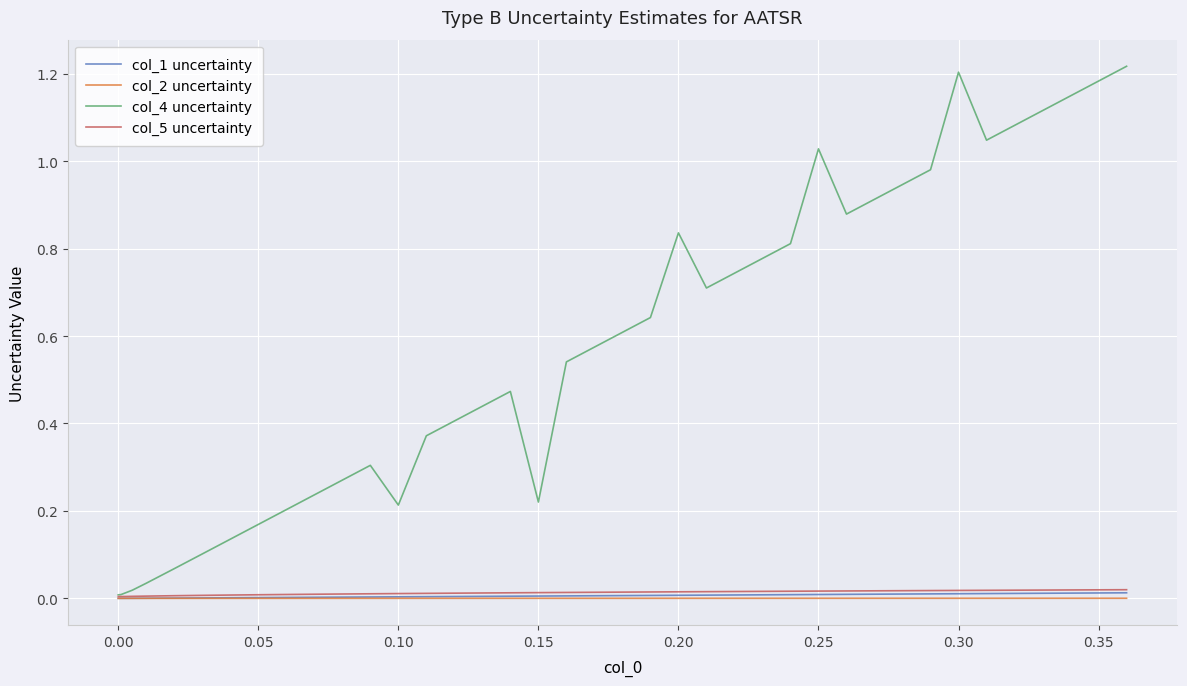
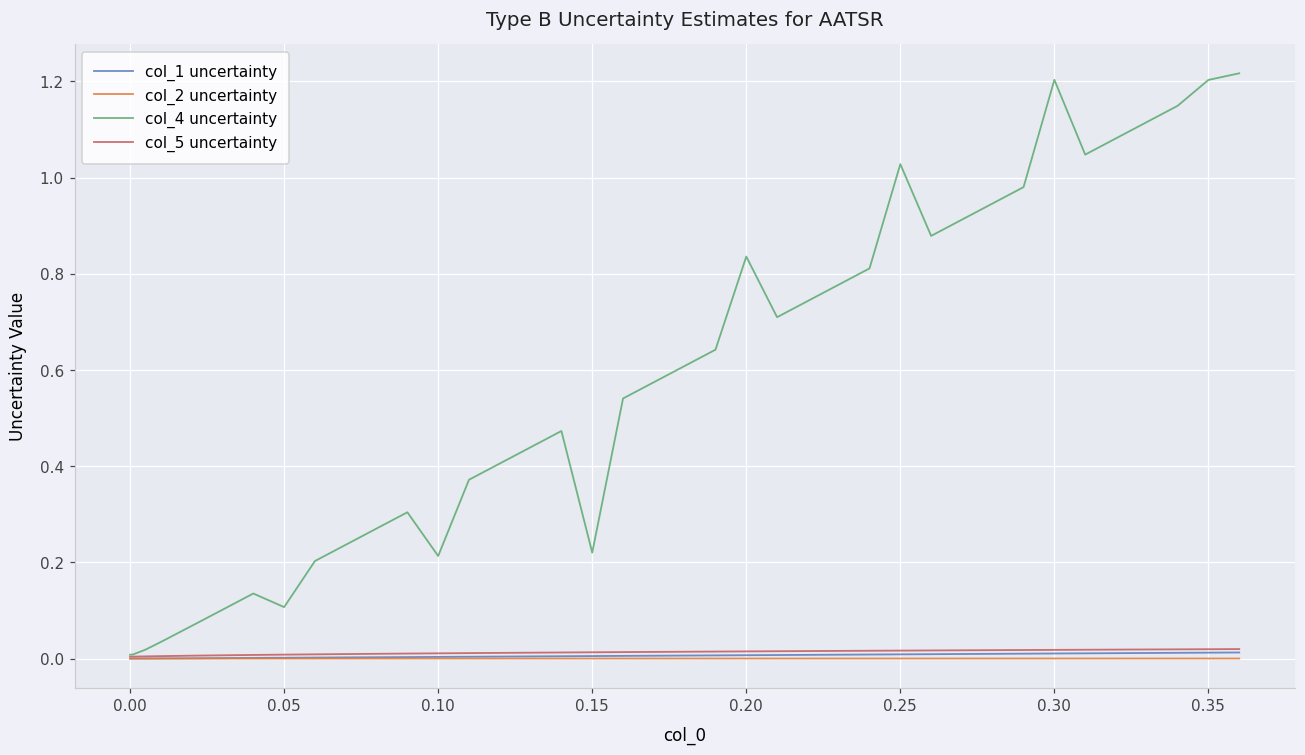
  {
    "col_1 uncertainty": {
      "0.20": 0.01,
      "0.25": 0.01,
      "0.30": 0.01,
      "0.35": 0.01
    },
    "col_4 uncertainty": {
-     "0.05": 0.17,
+     "0.05": 0.11,
      "0.10": 0.21,
      "0.15": 0.22,
      "0.20": 0.84,
      "0.25": 1.03,
      "0.30": 1.20,
-     "0.35": 1.18
+     "0.35": 1.20
    }
  }
